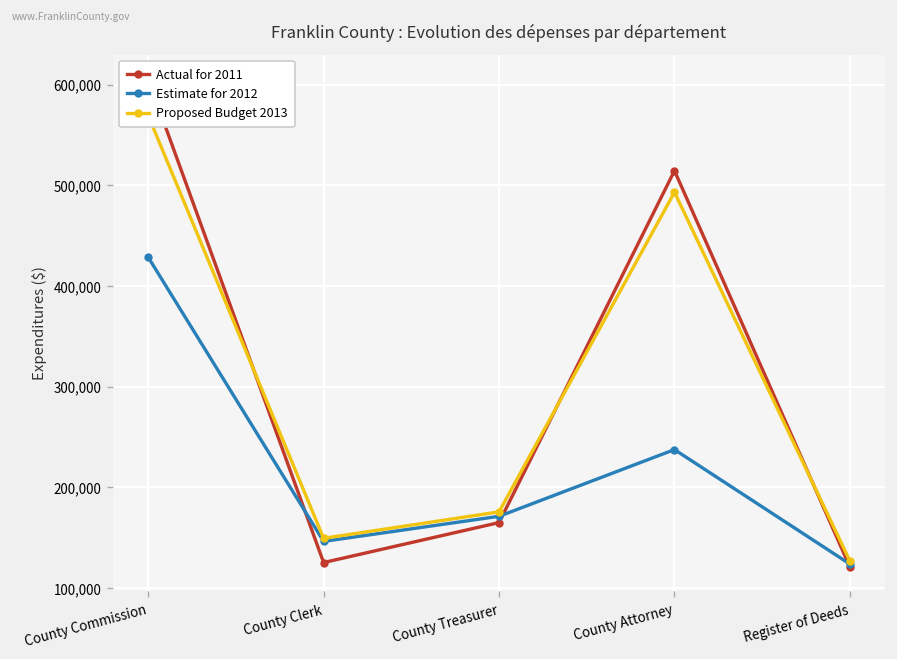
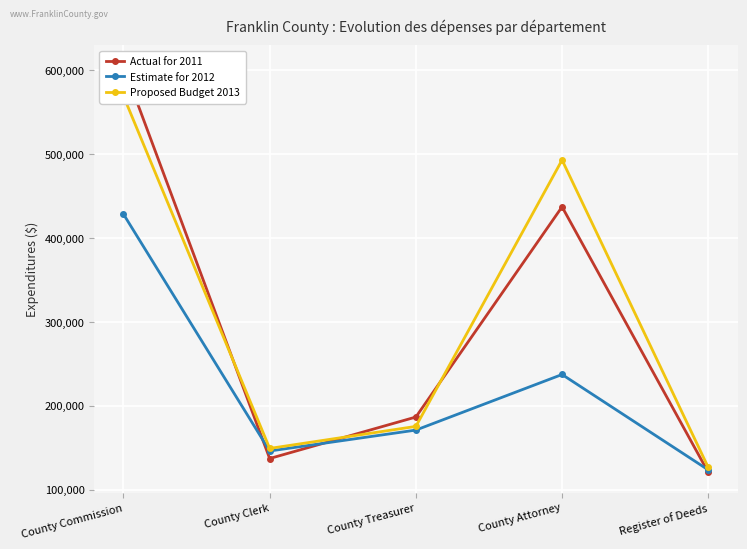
  {
    "Actual for 2011": {
-     "County Clerk": "130,000",
-     "County Treasurer": "160,000",
-     "County Attorney": "510,000"
+     "County Clerk": "140,000",
+     "County Treasurer": "190,000",
+     "County Attorney": "440,000"
    },
    "Estimate for 2012": {
      "County Commission": "430,000",
      "County Clerk": "150,000",
      "County Treasurer": "170,000",
      "County Attorney": "240,000"
    },
    "Proposed Budget 2013": {
      "County Clerk": "150,000",
      "County Treasurer": "180,000",
      "County Attorney": "490,000"
    }
  }
